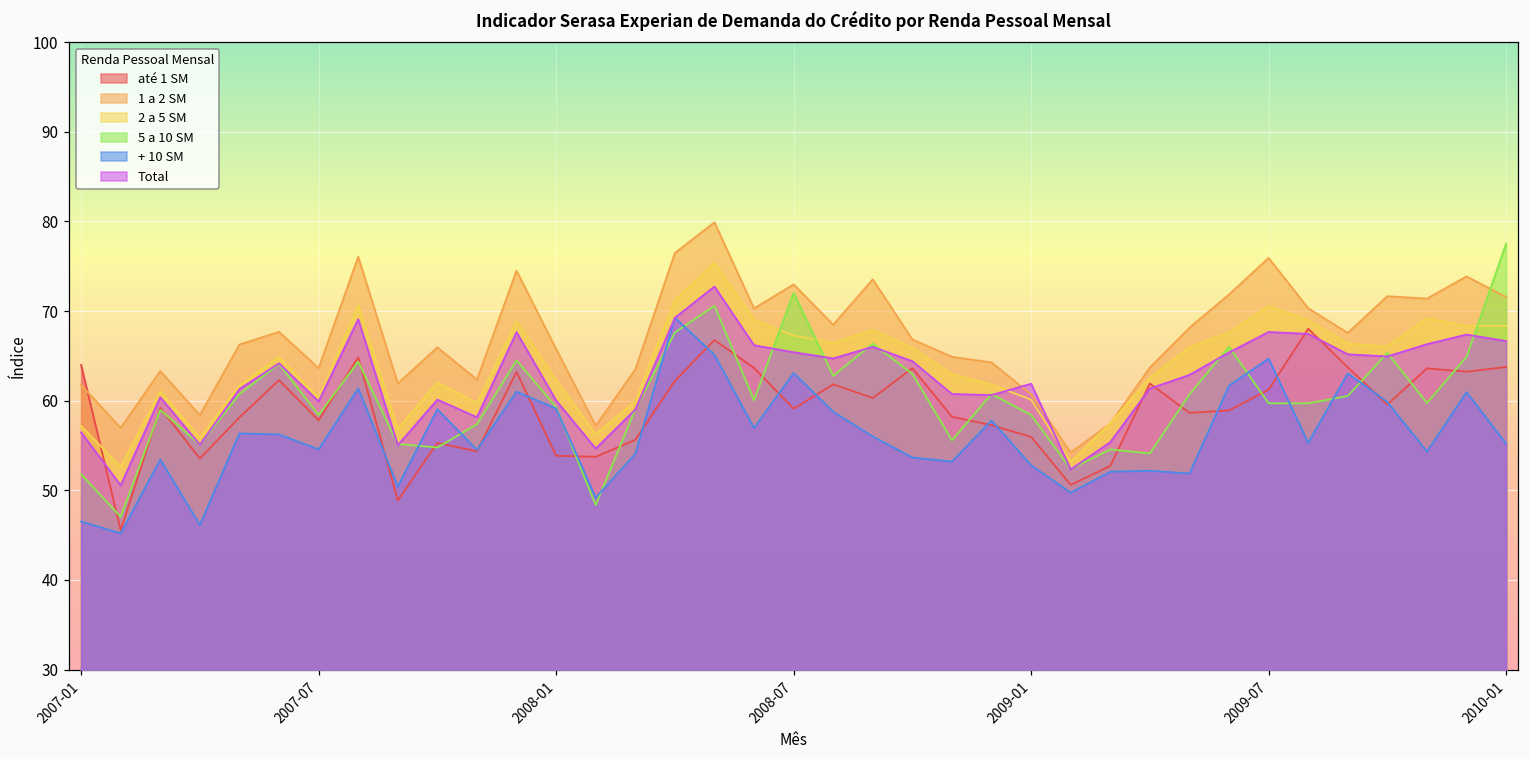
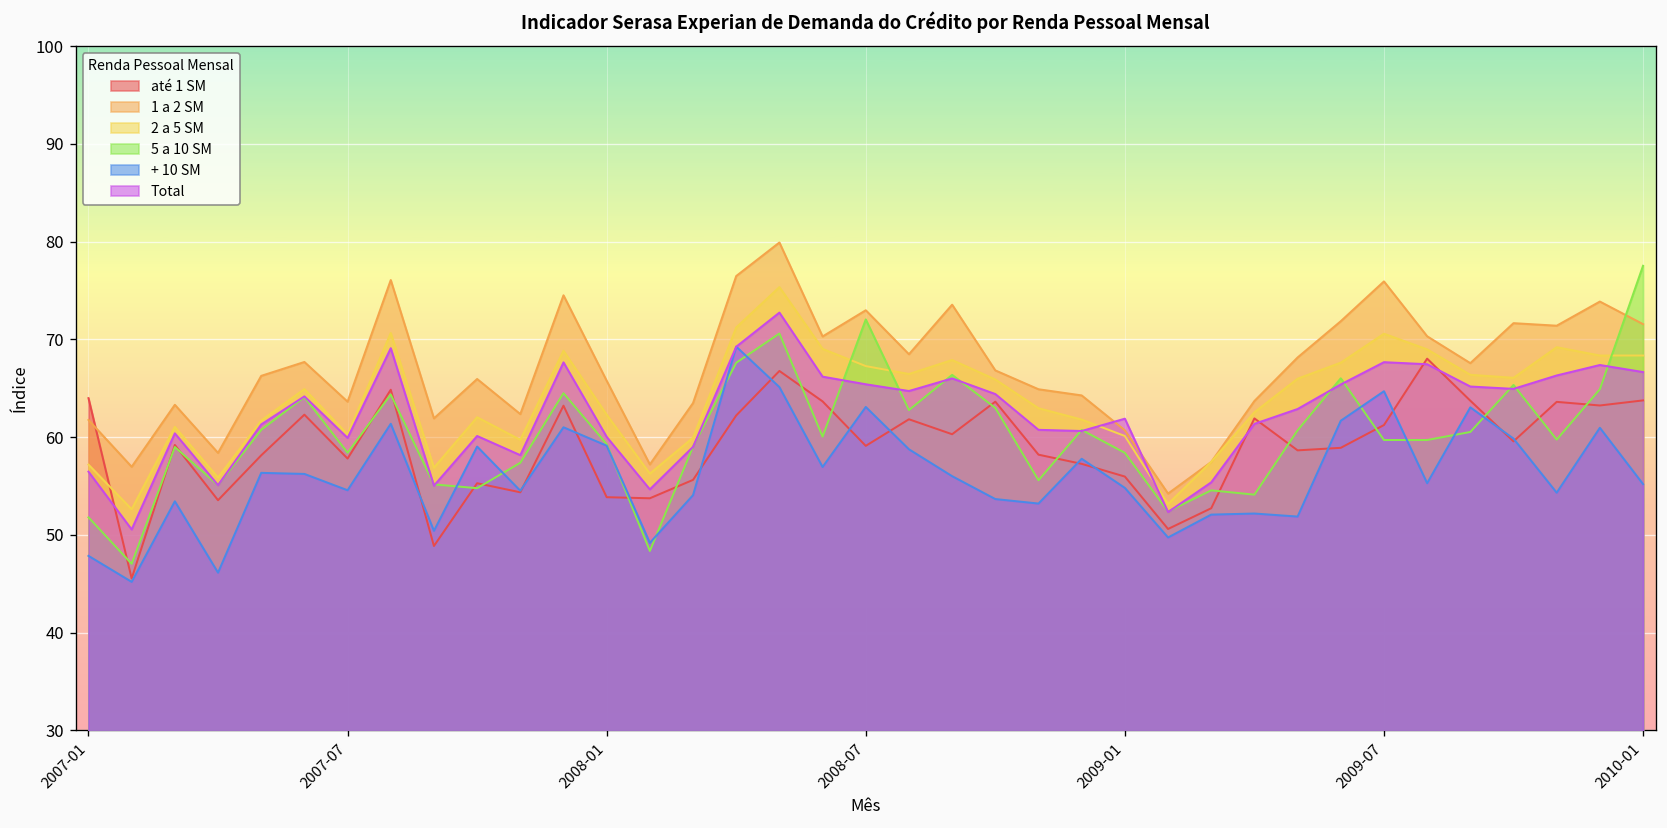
  {
    "até 1 SM": {
      "2007-01": 64,
      "2007-07": 58,
      "2008-01": 54,
      "2008-07": 59,
      "2009-01": 56,
      "2009-07": 61,
      "2010-01": 64
    },
    "5 a 10 SM": {
      "2007-01": 52,
      "2007-07": 58,
      "2008-07": 72,
      "2009-01": 58,
      "2009-07": 60,
      "2010-01": 78
    },
    "+ 10 SM": {
-     "2007-01": 47,
+     "2007-01": 48,
      "2007-07": 55,
      "2008-07": 63,
-     "2009-01": 53,
+     "2009-01": 55,
      "2009-07": 65,
      "2010-01": 55
    },
    "Total": {
      "2007-01": 56,
      "2007-07": 60,
      "2008-01": 60,
      "2008-07": 65,
      "2009-01": 62,
      "2009-07": 68,
      "2010-01": 67
    }
  }
